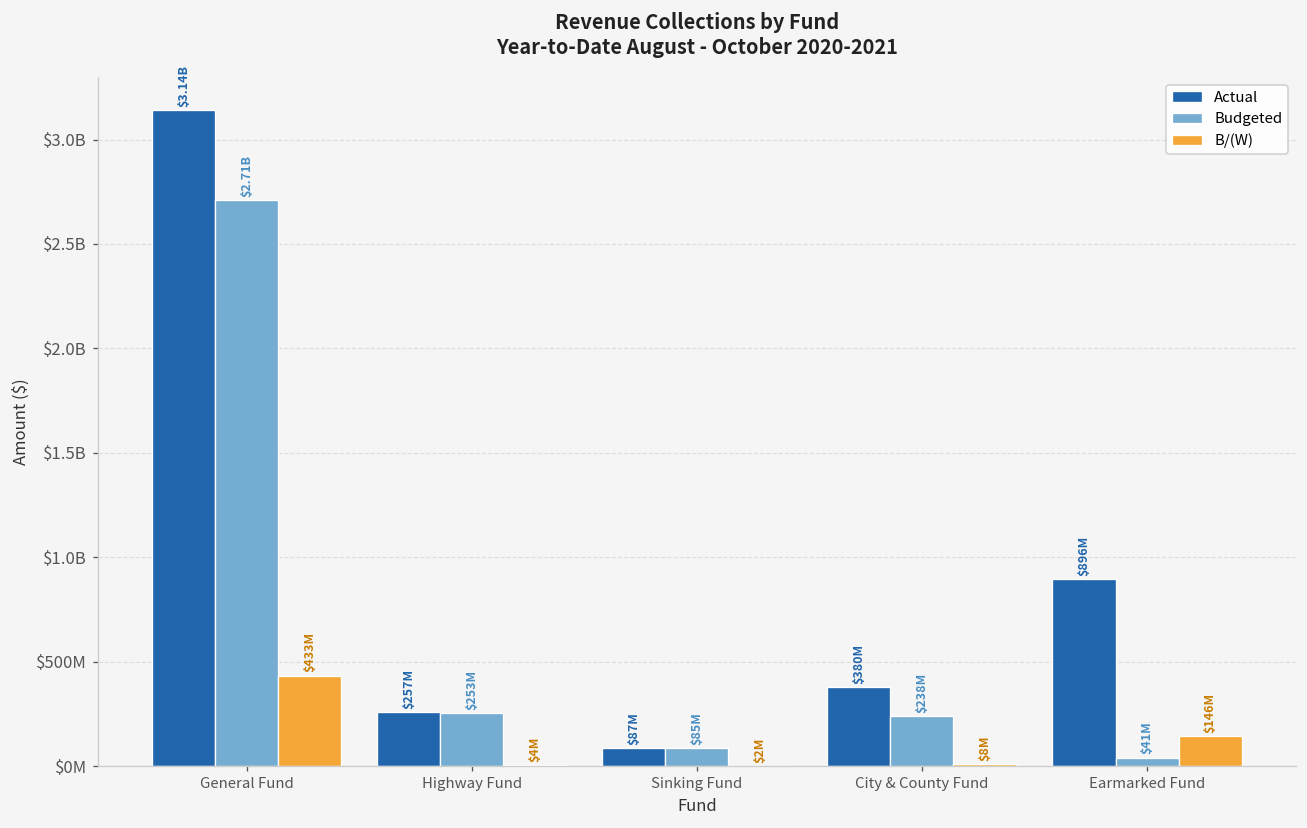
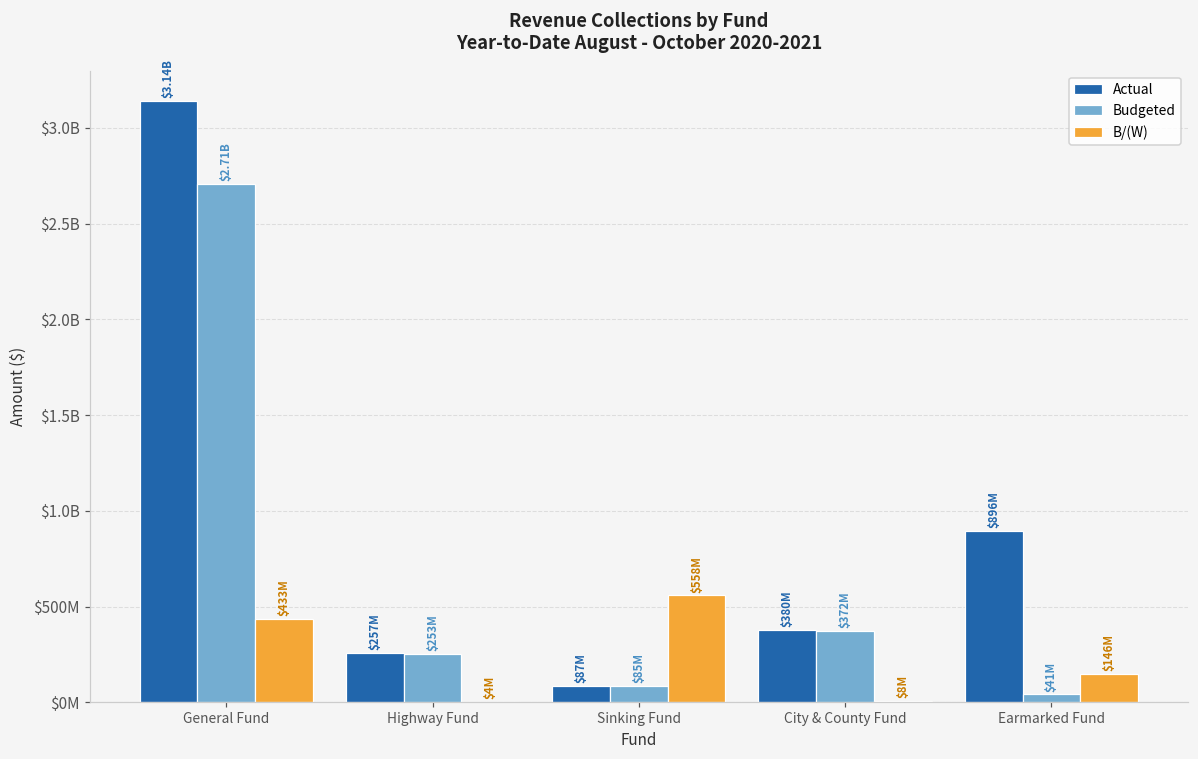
  {
    "Actual": {
      "General Fund": "$3.14B",
      "Highway Fund": "$257M",
      "Sinking Fund": "$87M",
      "City & County Fund": "$380M",
      "Earmarked Fund": "$896M"
    },
    "Budgeted": {
      "General Fund": "$2.71B",
      "Highway Fund": "$253M",
      "Sinking Fund": "$85M",
-     "City & County Fund": "$238M",
+     "City & County Fund": "$372M",
      "Earmarked Fund": "$41M"
    },
    "B/(W)": {
      "General Fund": "$433M",
      "Highway Fund": "$4M",
-     "Sinking Fund": "$2M",
+     "Sinking Fund": "$558M",
      "City & County Fund": "$8M",
      "Earmarked Fund": "$146M"
    }
  }
